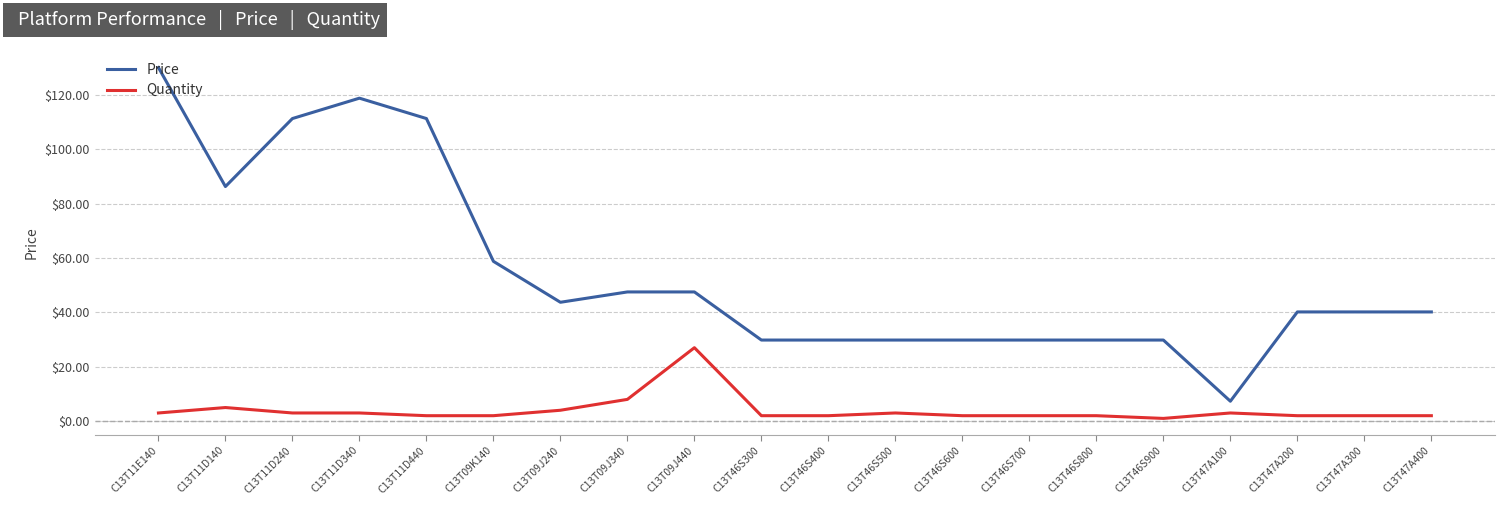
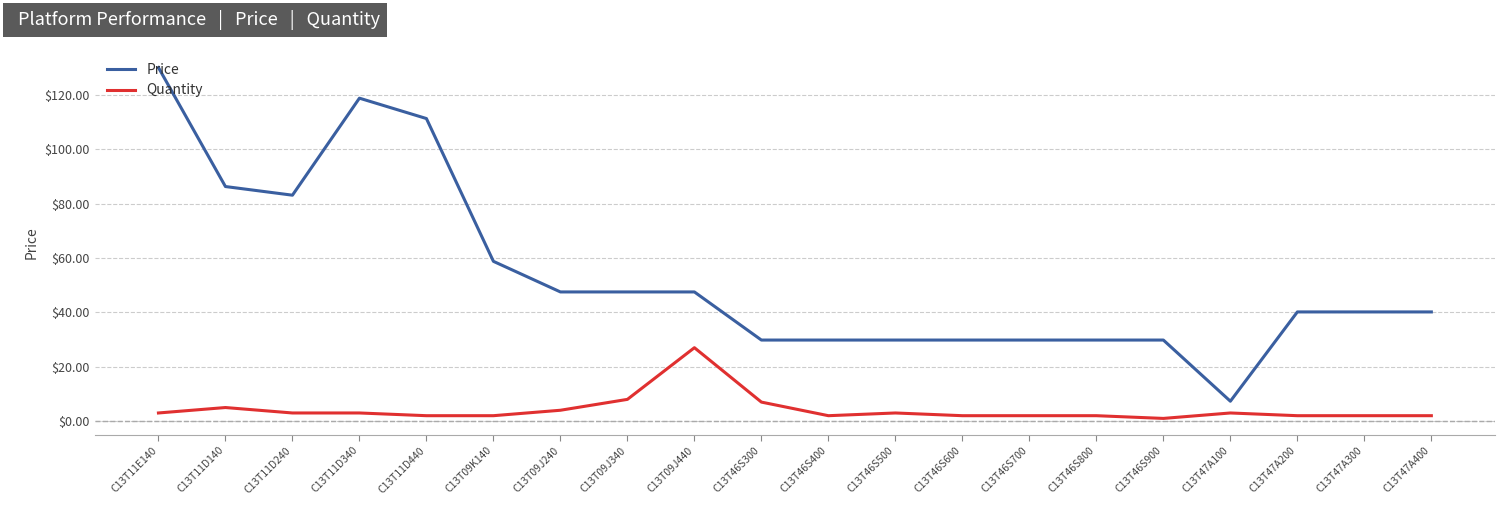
  {
    "Price": {
      "C13T11E140": "$130",
      "C13T11D140": "$86",
-     "C13T11D240": "$111",
+     "C13T11D240": "$83",
      "C13T11D340": "$119",
      "C13T11D440": "$111",
      "C13T09K140": "$59",
-     "C13T09J240": "$44",
+     "C13T09J240": "$48",
      "C13T09J340": "$48",
      "C13T09J440": "$48",
      "C13T46S300": "$30",
      "C13T46S400": "$30",
      "C13T46S500": "$30",
      "C13T46S600": "$30",
      "C13T46S700": "$30",
      "C13T46S800": "$30",
      "C13T46S900": "$30",
      "C13T47A100": "$7",
      "C13T47A200": "$40",
      "C13T47A300": "$40",
      "C13T47A400": "$40"
    },
    "Quantity": {
      "C13T11E140": "$3",
      "C13T11D140": "$5",
      "C13T11D240": "$3",
      "C13T11D340": "$3",
      "C13T11D440": "$2",
      "C13T09K140": "$2",
      "C13T09J240": "$4",
      "C13T09J340": "$8",
      "C13T09J440": "$27",
-     "C13T46S300": "$2",
+     "C13T46S300": "$7",
      "C13T46S400": "$2",
      "C13T46S500": "$3",
      "C13T46S600": "$2",
      "C13T46S700": "$2",
      "C13T46S800": "$2",
      "C13T46S900": "$1",
      "C13T47A100": "$3",
      "C13T47A200": "$2",
      "C13T47A300": "$2",
      "C13T47A400": "$2"
    }
  }
